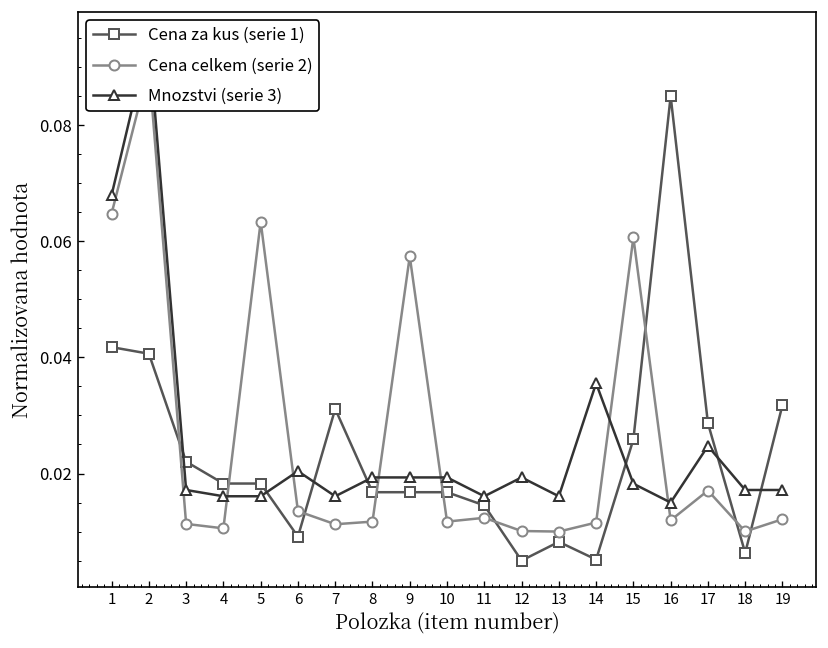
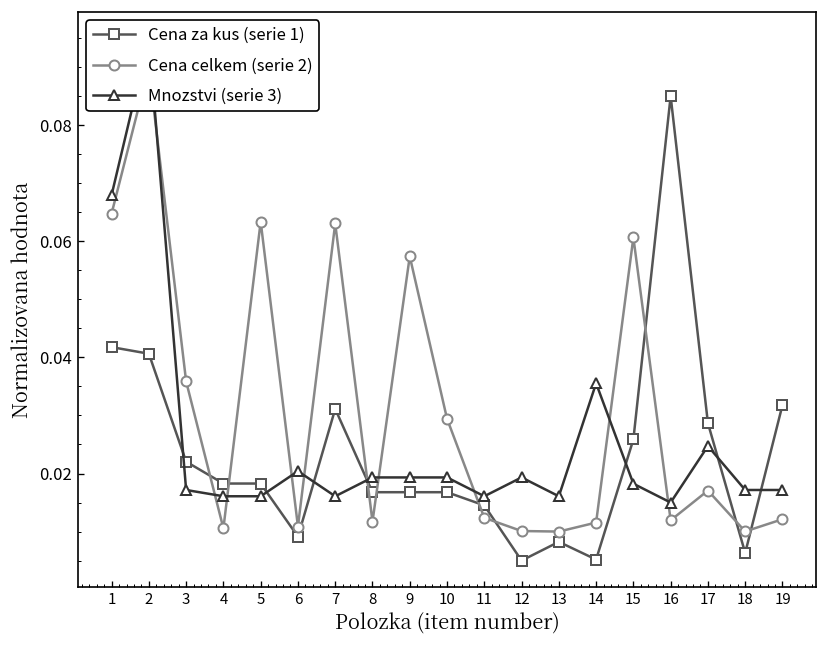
  {
    "Cena celkem (serie 2)": {
      "1": 0.065,
-     "3": 0.011,
+     "3": 0.036,
      "4": 0.011,
      "5": 0.063,
-     "6": 0.014,
-     "7": 0.011,
+     "6": 0.011,
+     "7": 0.063,
      "8": 0.012,
      "9": 0.057,
-     "10": 0.012,
+     "10": 0.029,
      "11": 0.012,
      "12": 0.010,
      "13": 0.010,
      "14": 0.012,
      "15": 0.061,
      "16": 0.012,
      "17": 0.017,
      "18": 0.010,
      "19": 0.012
    }
  }
